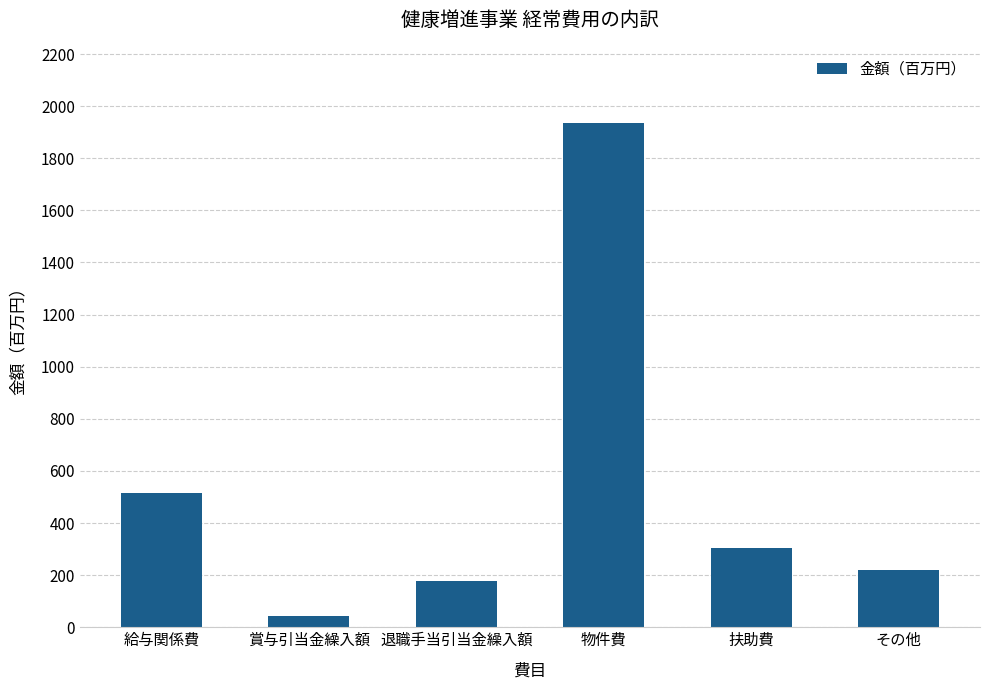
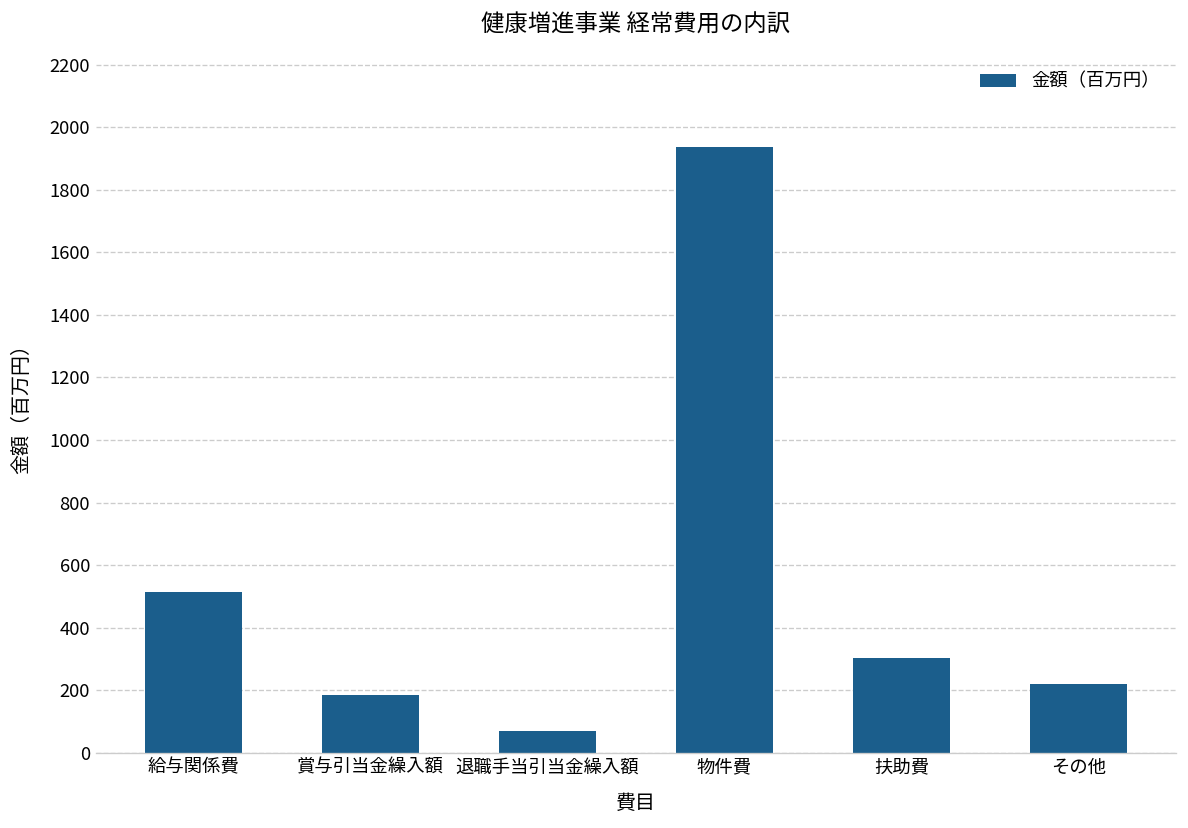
  {
    "給与関係費": 510,
-   "賞与引当金繰入額": 40,
-   "退職手当引当金繰入額": 180,
+   "賞与引当金繰入額": 180,
+   "退職手当引当金繰入額": 70,
    "物件費": 1940,
    "扶助費": 300,
    "その他": 220
  }
